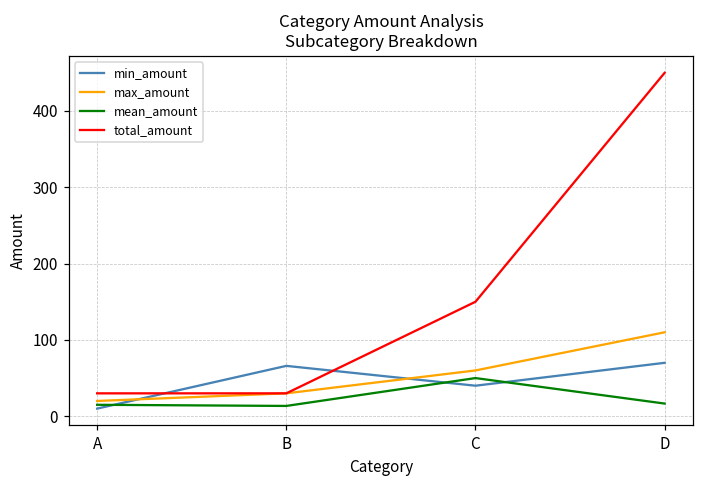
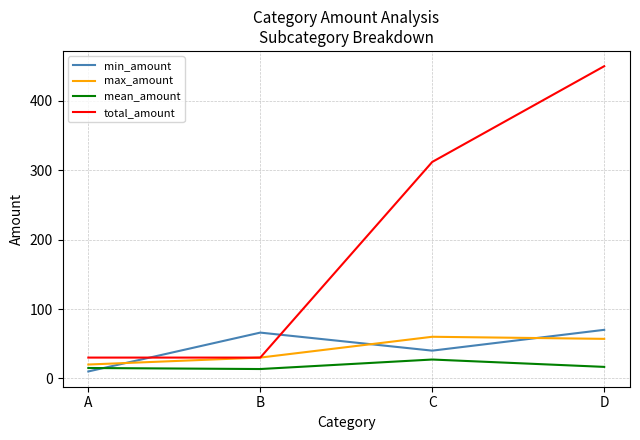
  {
    "min_amount": {
      "A": 10,
      "B": 70,
      "C": 40,
      "D": 70
    },
    "max_amount": {
      "A": 20,
      "C": 60,
-     "D": 110
+     "D": 60
    },
    "mean_amount": {
      "A": 20,
      "B": 10,
-     "C": 50,
+     "C": 30,
      "D": 20
    },
    "total_amount": {
      "A": 30,
-     "C": 150,
+     "C": 310,
      "D": 450
    }
  }
